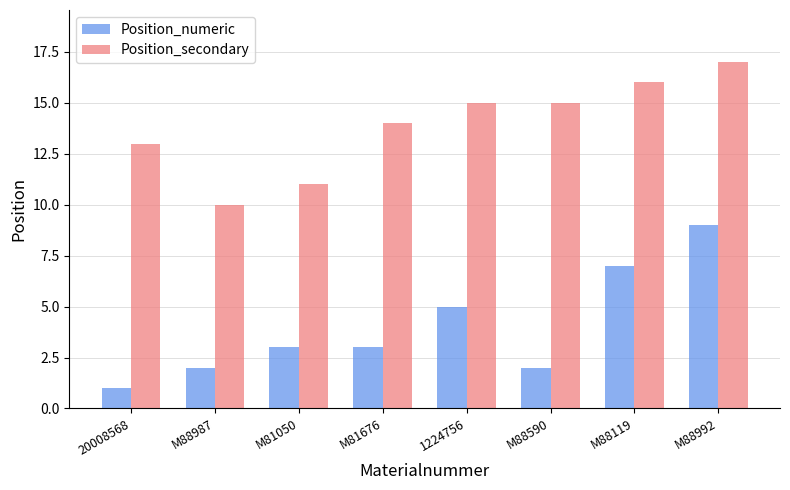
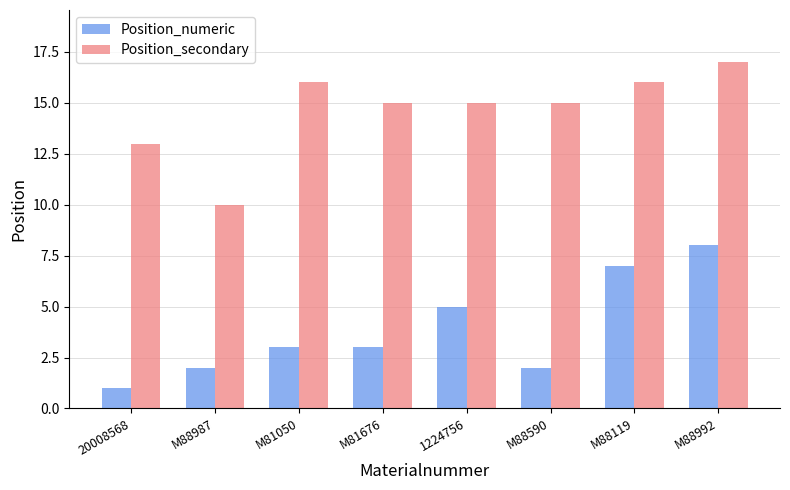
  {
    "Position_numeric": {
      "20008568": 1,
      "M88987": 2,
      "M81050": 3,
      "M81676": 3,
      "1224756": 5,
      "M88590": 2,
      "M88119": 7,
-     "M88992": 9
+     "M88992": 8
    },
    "Position_secondary": {
      "20008568": 13,
      "M88987": 10,
-     "M81050": 11,
-     "M81676": 14,
+     "M81050": 16,
+     "M81676": 15,
      "1224756": 15,
      "M88590": 15,
      "M88119": 16,
      "M88992": 17
    }
  }
